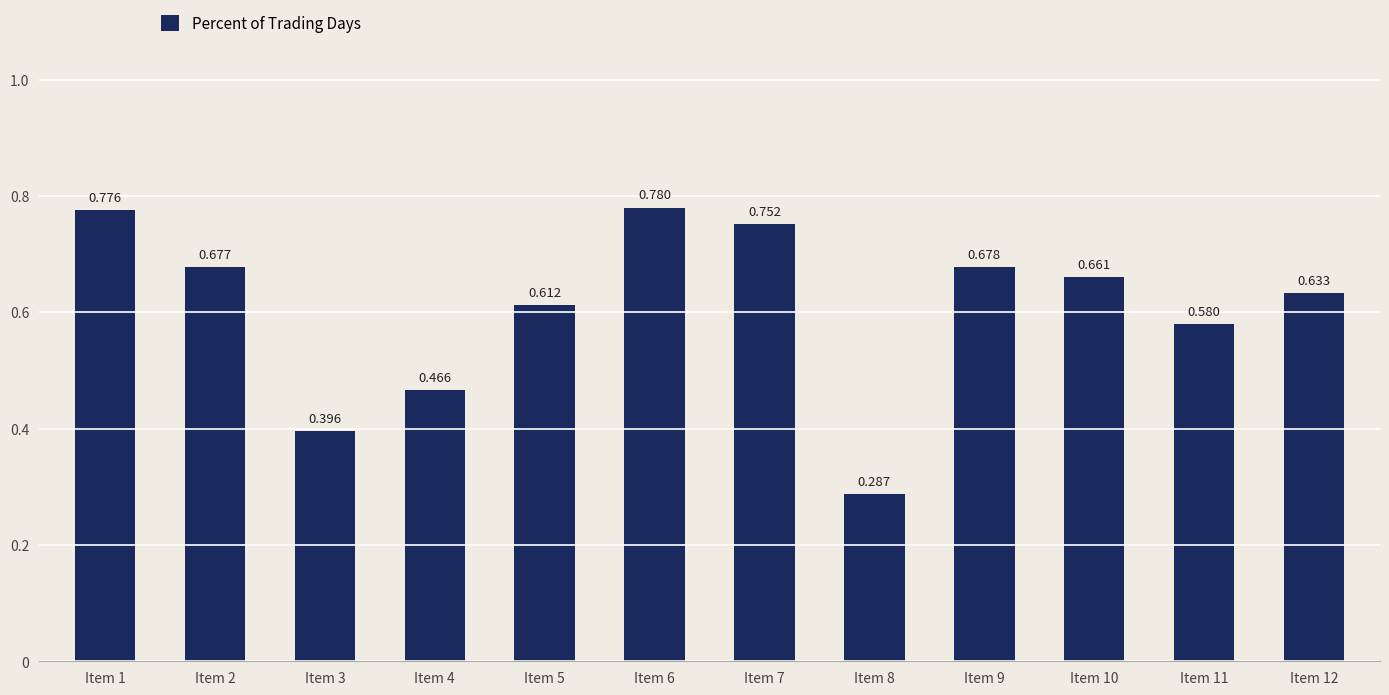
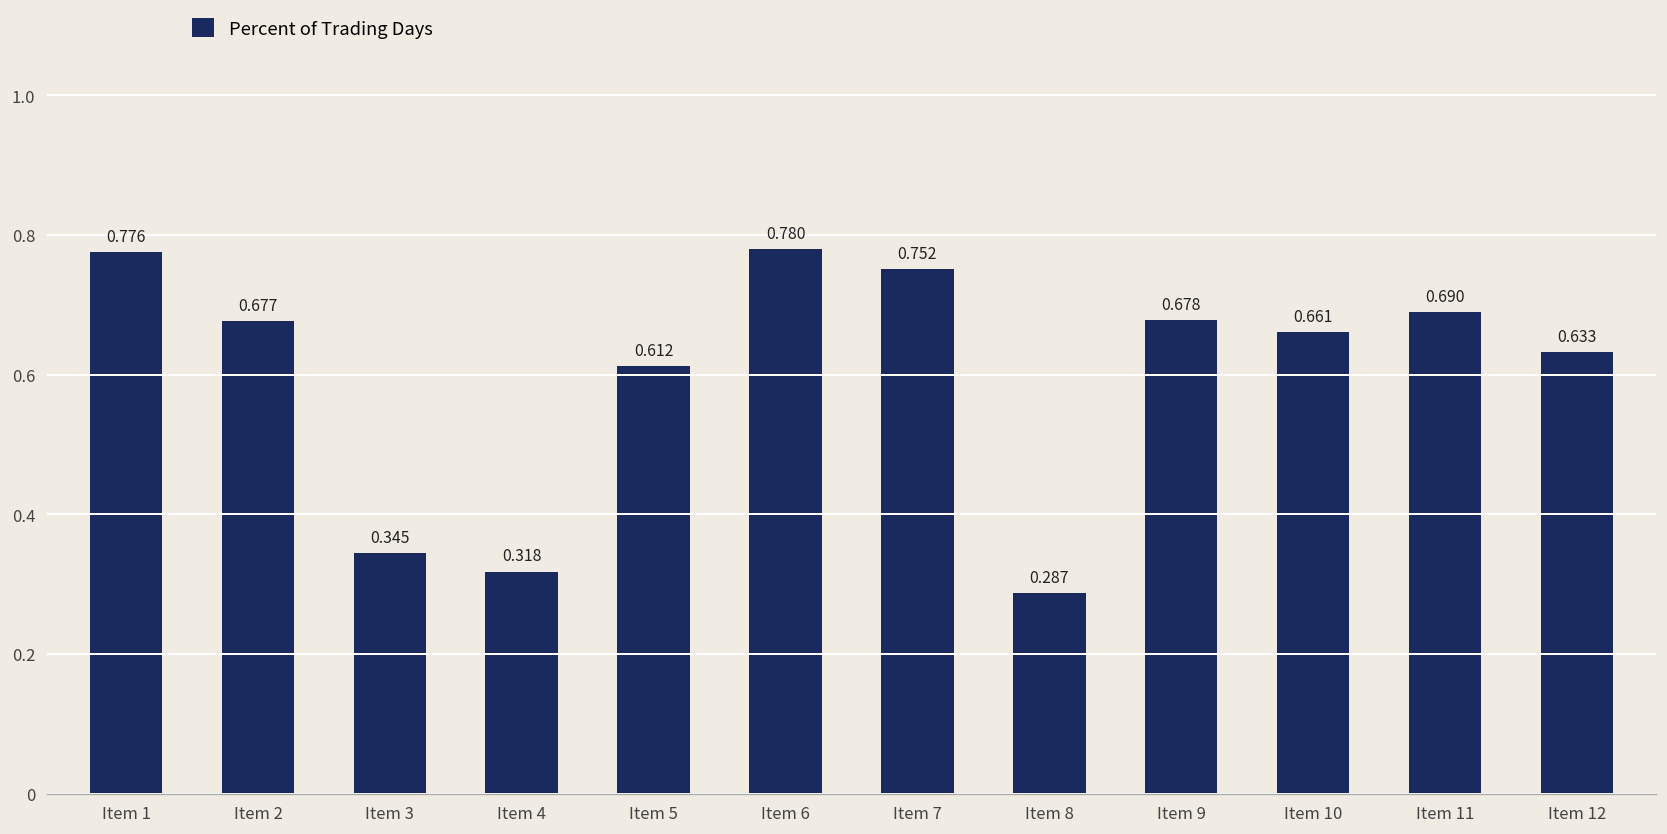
  {
    "Item 1": 0.776,
    "Item 2": 0.677,
-   "Item 3": 0.396,
-   "Item 4": 0.466,
+   "Item 3": 0.345,
+   "Item 4": 0.318,
    "Item 5": 0.612,
    "Item 6": 0.780,
    "Item 7": 0.752,
    "Item 8": 0.287,
    "Item 9": 0.678,
    "Item 10": 0.661,
-   "Item 11": 0.580,
+   "Item 11": 0.690,
    "Item 12": 0.633
  }
